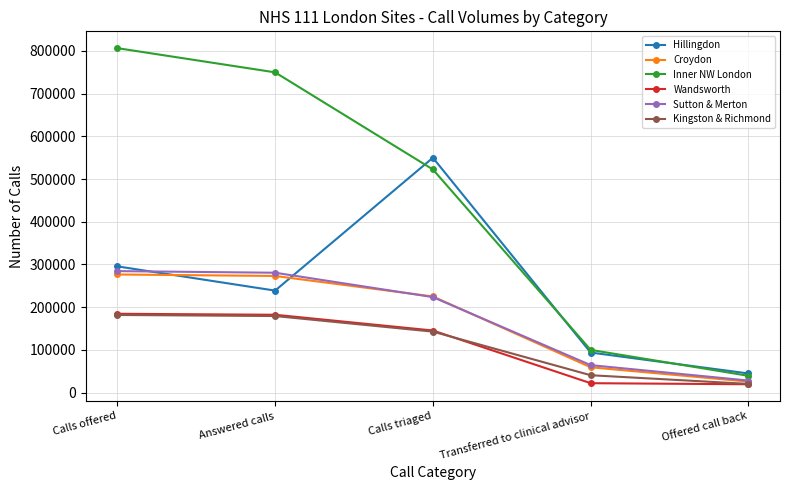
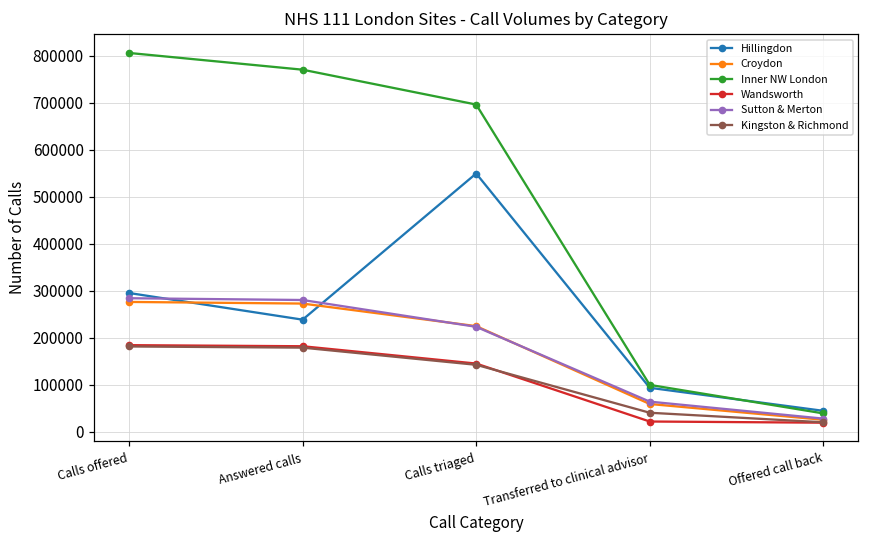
  {
    "Hillingdon": {
      "Calls offered": 300000,
      "Answered calls": 240000,
      "Calls triaged": 550000,
      "Transferred to clinical advisor": 90000
    },
    "Croydon": {
      "Calls offered": 280000,
      "Answered calls": 270000
    },
    "Inner NW London": {
      "Calls offered": 810000,
-     "Answered calls": 750000,
-     "Calls triaged": 520000,
+     "Answered calls": 770000,
+     "Calls triaged": 700000,
      "Transferred to clinical advisor": 100000
    },
    "Wandsworth": {
      "Transferred to clinical advisor": 20000
    },
    "Sutton & Merton": {
      "Calls offered": 280000,
      "Answered calls": 280000
    },
    "Kingston & Richmond": {
      "Transferred to clinical advisor": 40000
    }
  }
